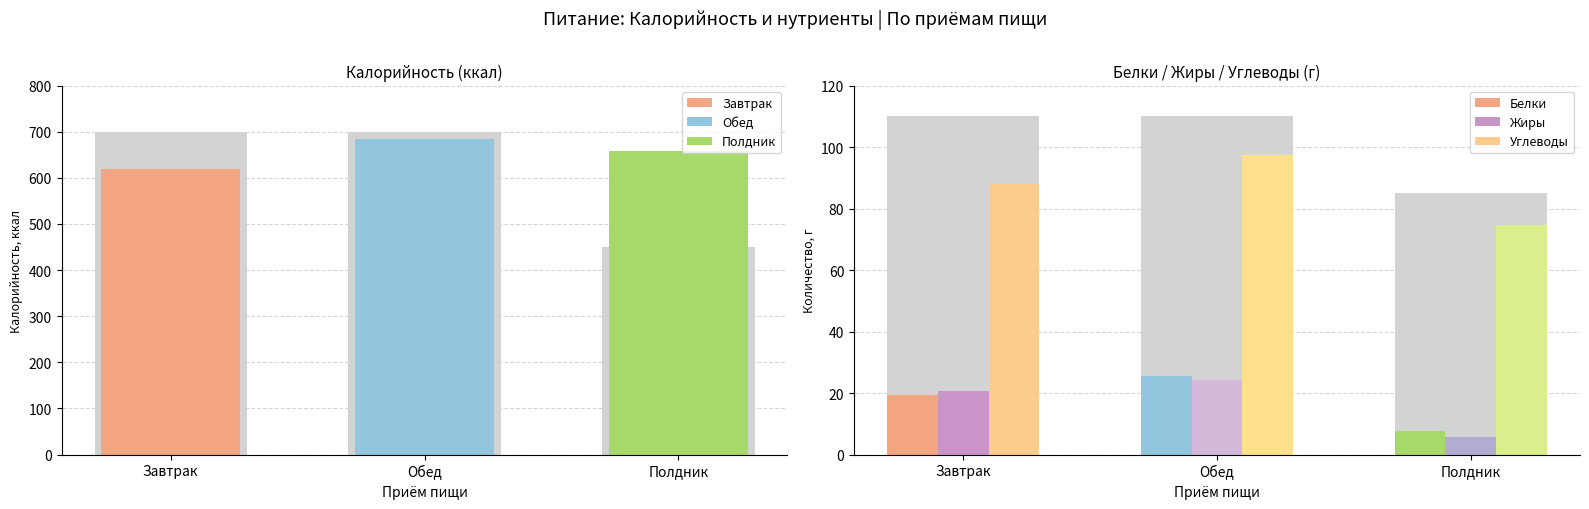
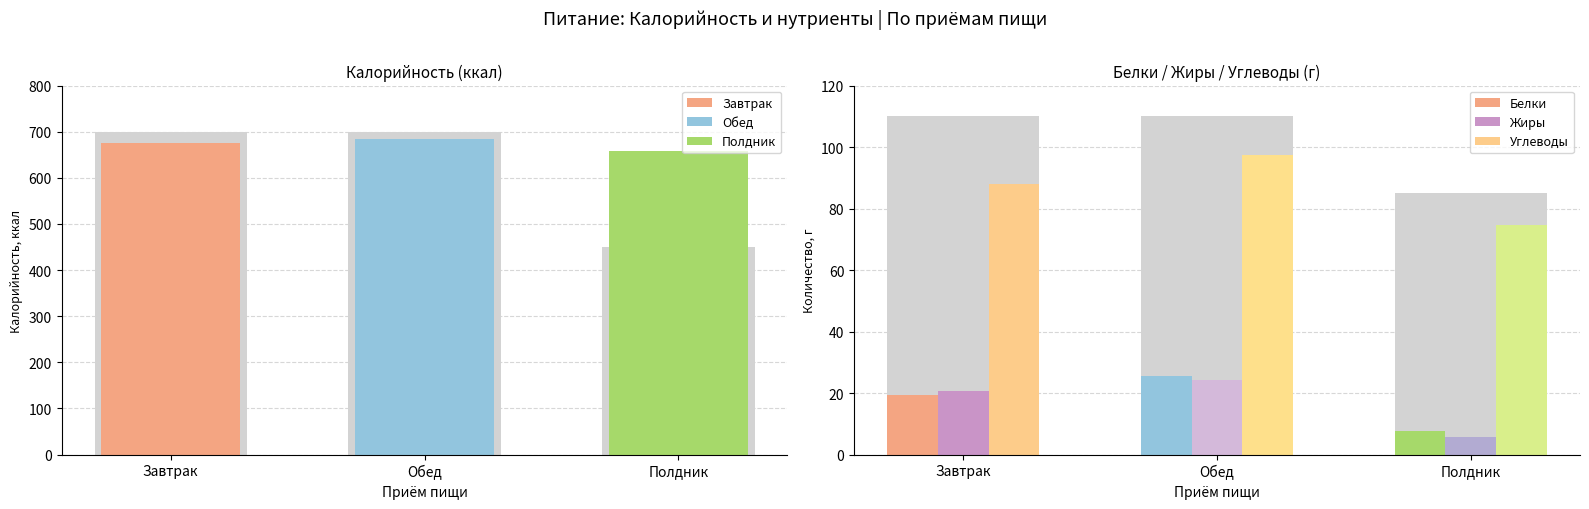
  {
    "Калорийность (ккал)": {
      "Завтрак": {
-       "Завтрак": 620
+       "Завтрак": 680
      },
      "Полдник": {
        "Полдник": 660
      }
    }
  }
